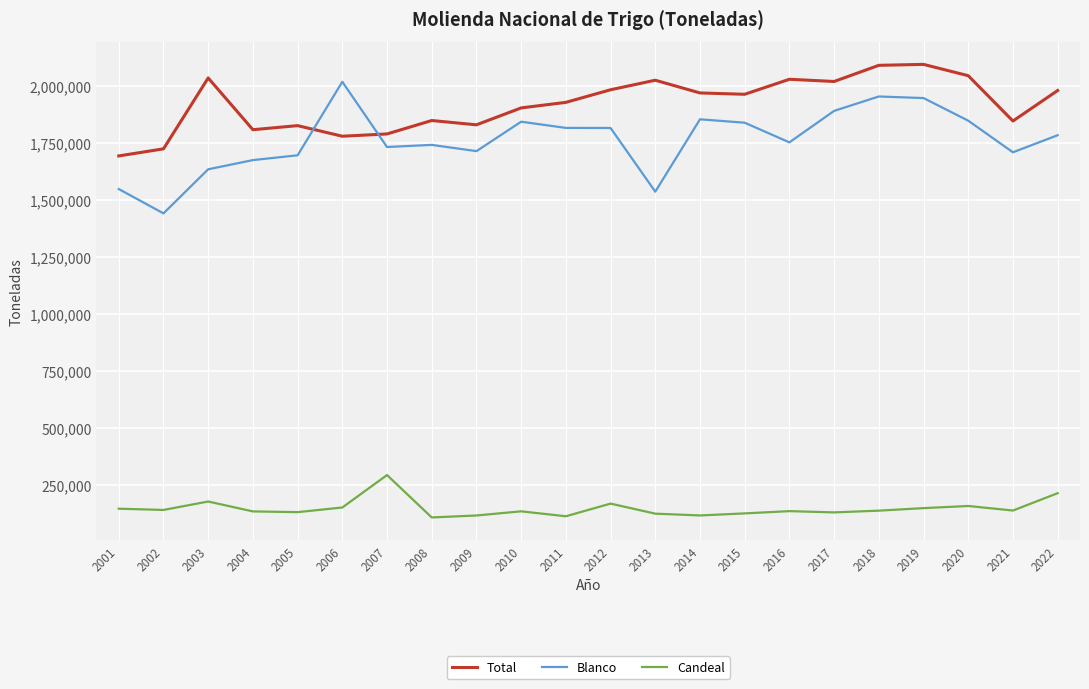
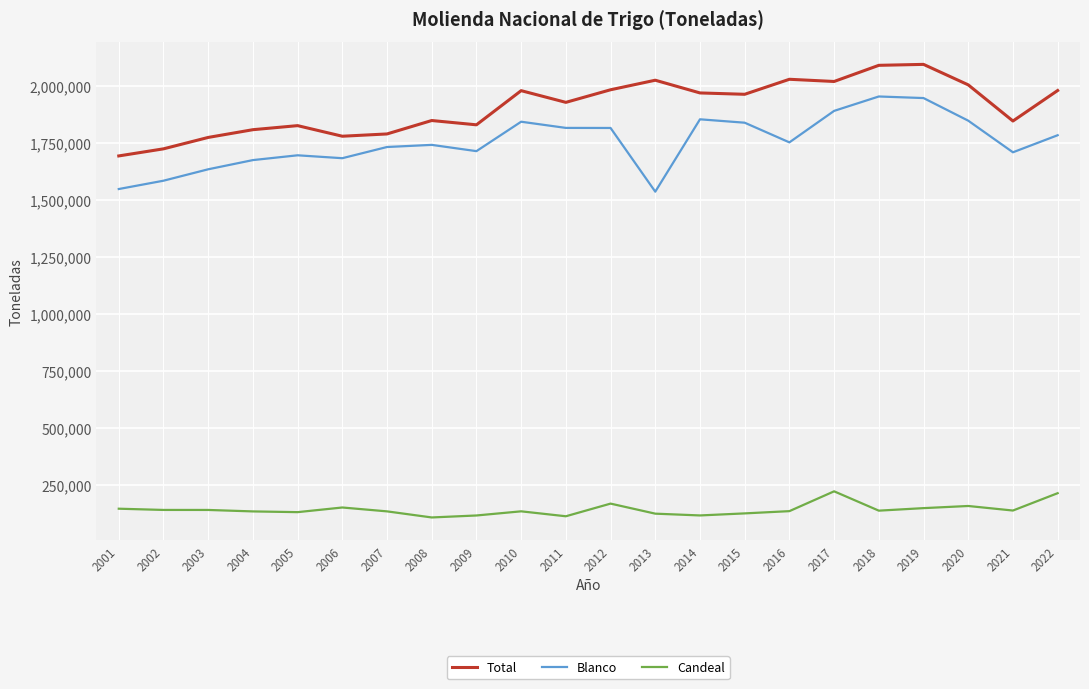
  {
    "Total": {
      "2001": "1,690,000",
      "2002": "1,720,000",
-     "2003": "2,030,000",
+     "2003": "1,770,000",
      "2004": "1,810,000",
      "2005": "1,820,000",
      "2006": "1,780,000",
      "2007": "1,790,000",
      "2008": "1,850,000",
      "2009": "1,830,000",
-     "2010": "1,900,000",
+     "2010": "1,980,000",
      "2011": "1,930,000",
      "2012": "1,980,000",
      "2013": "2,020,000",
      "2014": "1,970,000",
      "2015": "1,960,000",
      "2016": "2,030,000",
      "2017": "2,020,000",
      "2018": "2,090,000",
      "2019": "2,090,000",
-     "2020": "2,040,000",
+     "2020": "2,000,000",
      "2021": "1,850,000",
      "2022": "1,980,000"
    },
    "Blanco": {
      "2001": "1,550,000",
-     "2002": "1,440,000",
+     "2002": "1,580,000",
      "2003": "1,630,000",
      "2004": "1,670,000",
      "2005": "1,690,000",
-     "2006": "2,020,000",
+     "2006": "1,680,000",
      "2007": "1,730,000",
      "2008": "1,740,000",
      "2009": "1,710,000",
      "2010": "1,840,000",
      "2011": "1,810,000",
      "2012": "1,810,000",
      "2013": "1,540,000",
      "2014": "1,850,000",
      "2015": "1,840,000",
      "2016": "1,750,000",
      "2017": "1,890,000",
      "2018": "1,950,000",
      "2019": "1,950,000",
      "2020": "1,850,000",
      "2021": "1,710,000",
      "2022": "1,780,000"
    },
    "Candeal": {
      "2001": "150,000",
      "2002": "140,000",
-     "2003": "180,000",
+     "2003": "140,000",
      "2004": "130,000",
      "2005": "130,000",
      "2006": "150,000",
-     "2007": "290,000",
+     "2007": "130,000",
      "2008": "110,000",
      "2009": "120,000",
      "2010": "130,000",
      "2011": "110,000",
      "2012": "170,000",
      "2013": "120,000",
      "2014": "120,000",
      "2015": "120,000",
      "2016": "130,000",
-     "2017": "130,000",
+     "2017": "220,000",
      "2018": "140,000",
      "2019": "150,000",
      "2020": "160,000",
      "2021": "140,000",
      "2022": "210,000"
    }
  }
